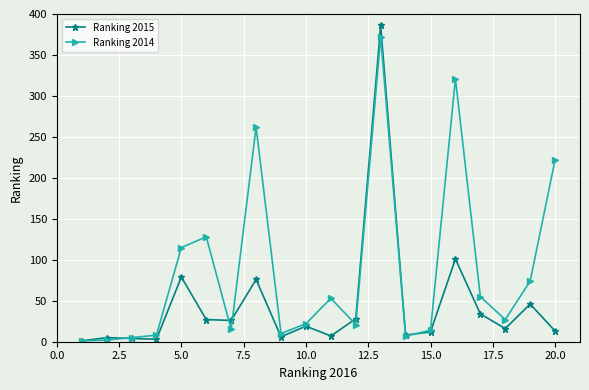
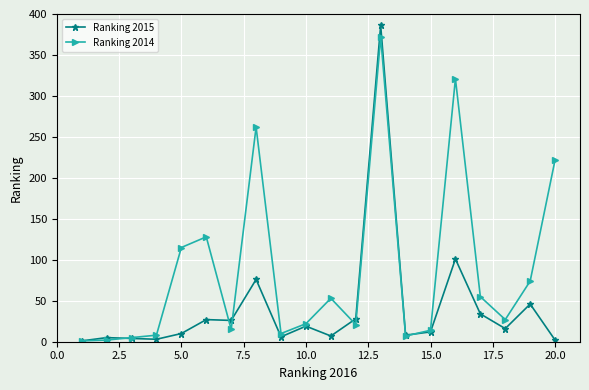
  {
    "Ranking 2015": {
-     "5.0": 80,
-     "20.0": 10
+     "5.0": 10,
+     "20.0": 0
    },
    "Ranking 2014": {
      "5.0": 120,
      "20.0": 220
    }
  }
